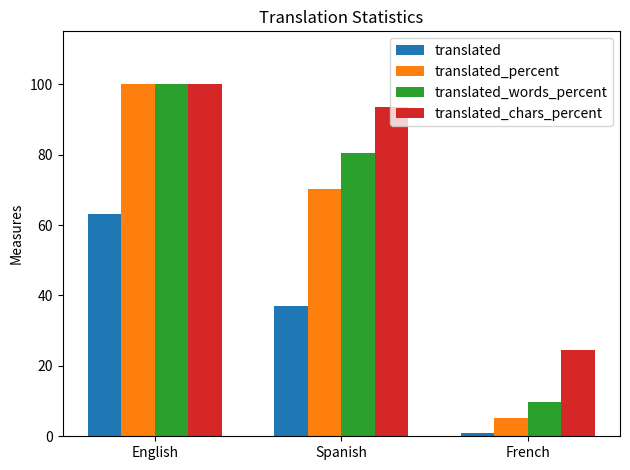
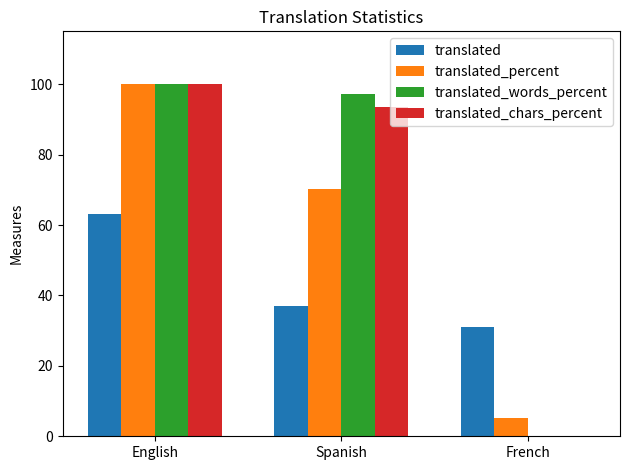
  {
    "translated": {
      "English": 63,
      "Spanish": 37,
-     "French": 1
+     "French": 31
    },
    "translated_percent": {
      "English": 100,
      "Spanish": 70,
      "French": 5
    },
    "translated_words_percent": {
      "English": 100,
-     "Spanish": 81,
-     "French": 10
+     "Spanish": 97,
+     "French": 0
    },
    "translated_chars_percent": {
      "English": 100,
-     "French": 25
+     "French": 0
    }
  }
